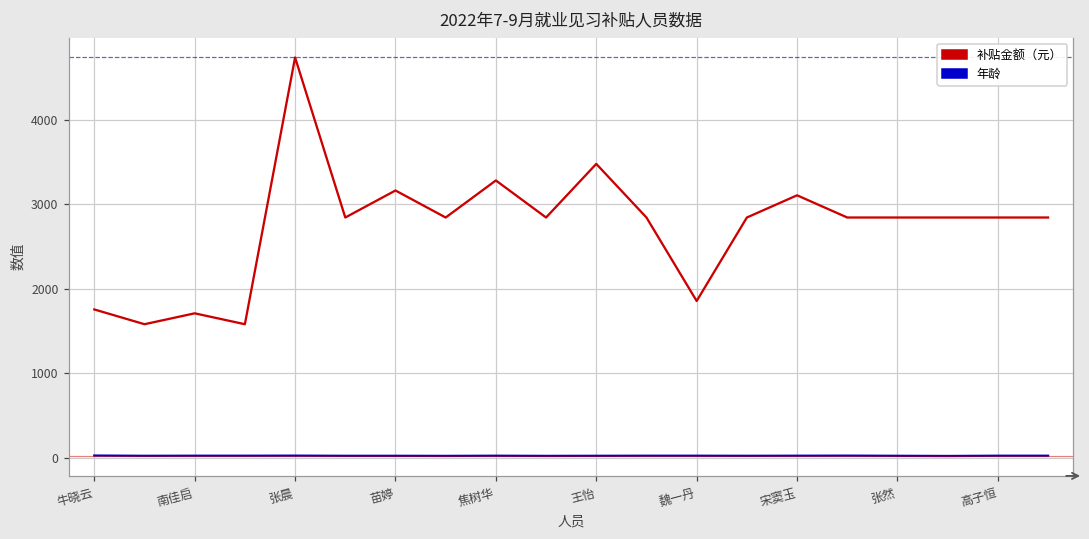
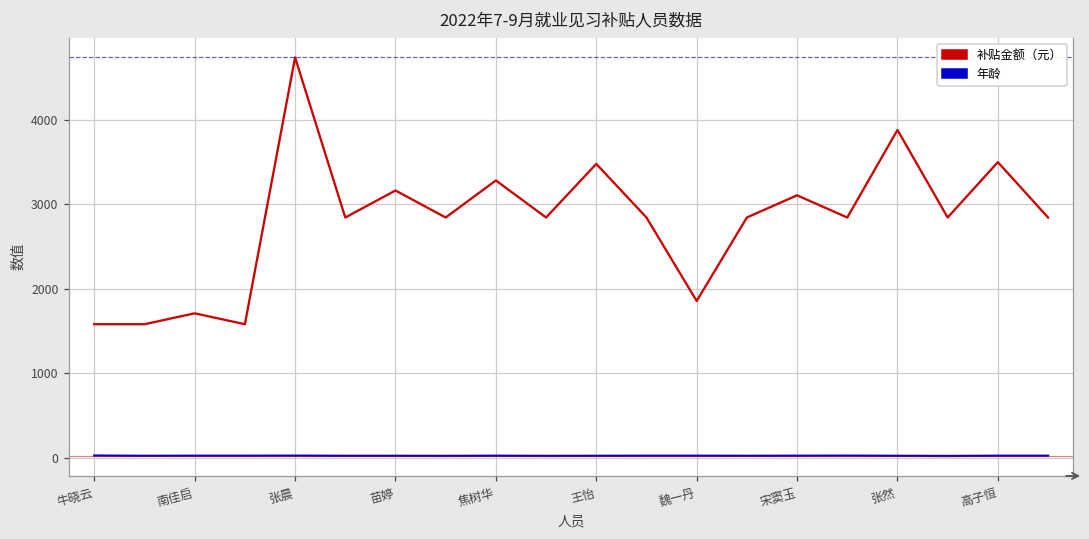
  {
    "补贴金额（元）": {
-     "牛晓云": 1800,
+     "牛晓云": 1600,
      "南佳启": 1700,
      "张晨": 4700,
      "苗婷": 3200,
      "焦树华": 3300,
      "王怡": 3500,
      "魏一丹": 1900,
      "宋窦玉": 3100,
-     "张然": 2800,
-     "高子恒": 2800
+     "张然": 3900,
+     "高子恒": 3500
    },
    "年龄": {
      "牛晓云": 0,
      "南佳启": 0,
      "张晨": 0,
      "苗婷": 0,
      "焦树华": 0,
      "王怡": 0,
      "魏一丹": 0,
      "宋窦玉": 0,
      "张然": 0,
      "高子恒": 0
    }
  }
